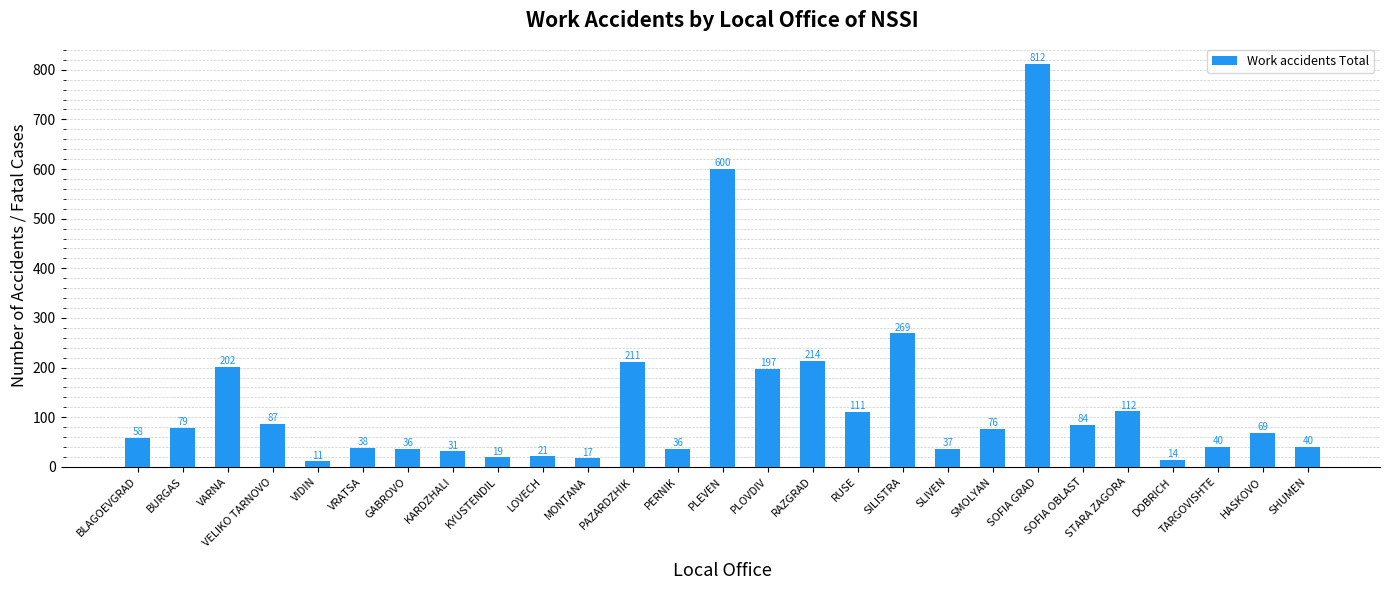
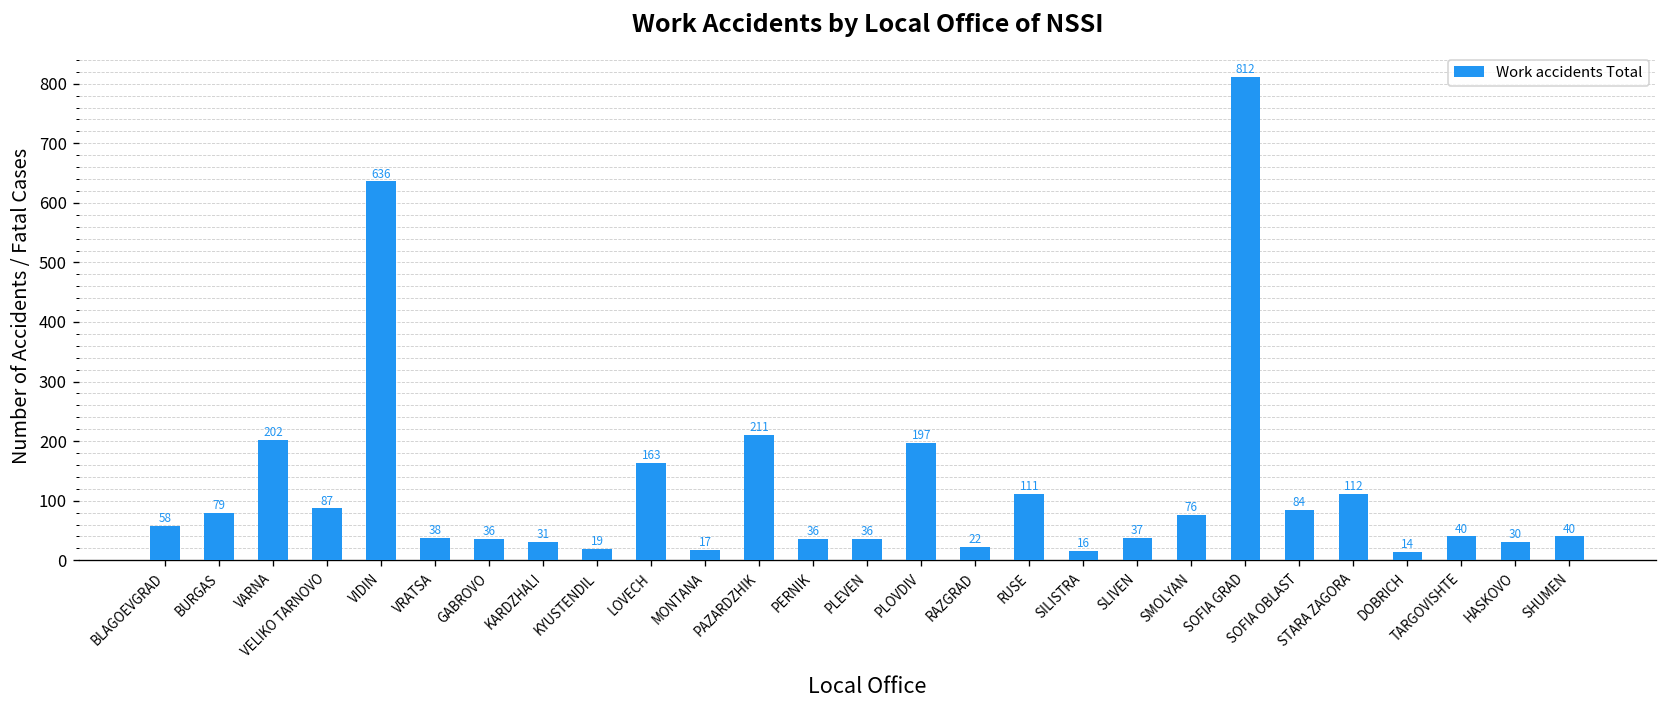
  {
    "BLAGOEVGRAD": 58,
    "BURGAS": 79,
    "VARNA": 202,
    "VELIKO TARNOVO": 87,
-   "VIDIN": 11,
+   "VIDIN": 636,
    "VRATSA": 38,
    "GABROVO": 36,
    "KARDZHALI": 31,
    "KYUSTENDIL": 19,
-   "LOVECH": 21,
+   "LOVECH": 163,
    "MONTANA": 17,
    "PAZARDZHIK": 211,
    "PERNIK": 36,
-   "PLEVEN": 600,
+   "PLEVEN": 36,
    "PLOVDIV": 197,
-   "RAZGRAD": 214,
+   "RAZGRAD": 22,
    "RUSE": 111,
-   "SILISTRA": 269,
+   "SILISTRA": 16,
    "SLIVEN": 37,
    "SMOLYAN": 76,
    "SOFIA GRAD": 812,
    "SOFIA OBLAST": 84,
    "STARA ZAGORA": 112,
    "DOBRICH": 14,
    "TARGOVISHTE": 40,
-   "HASKOVO": 69,
+   "HASKOVO": 30,
    "SHUMEN": 40
  }
